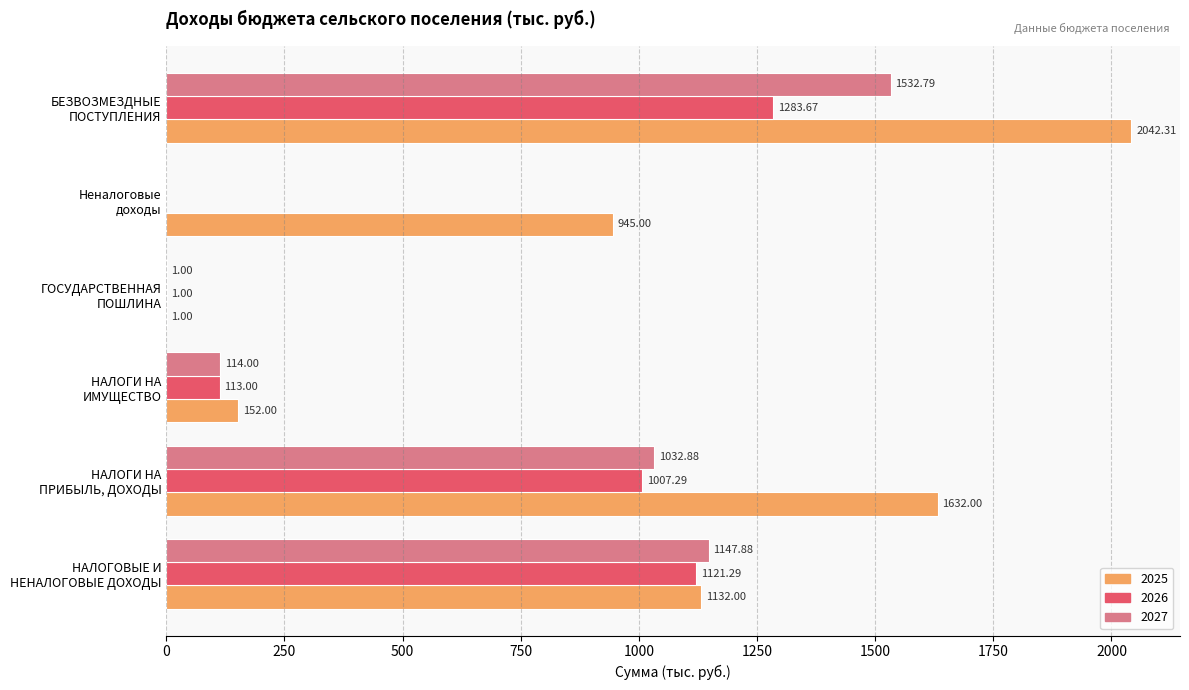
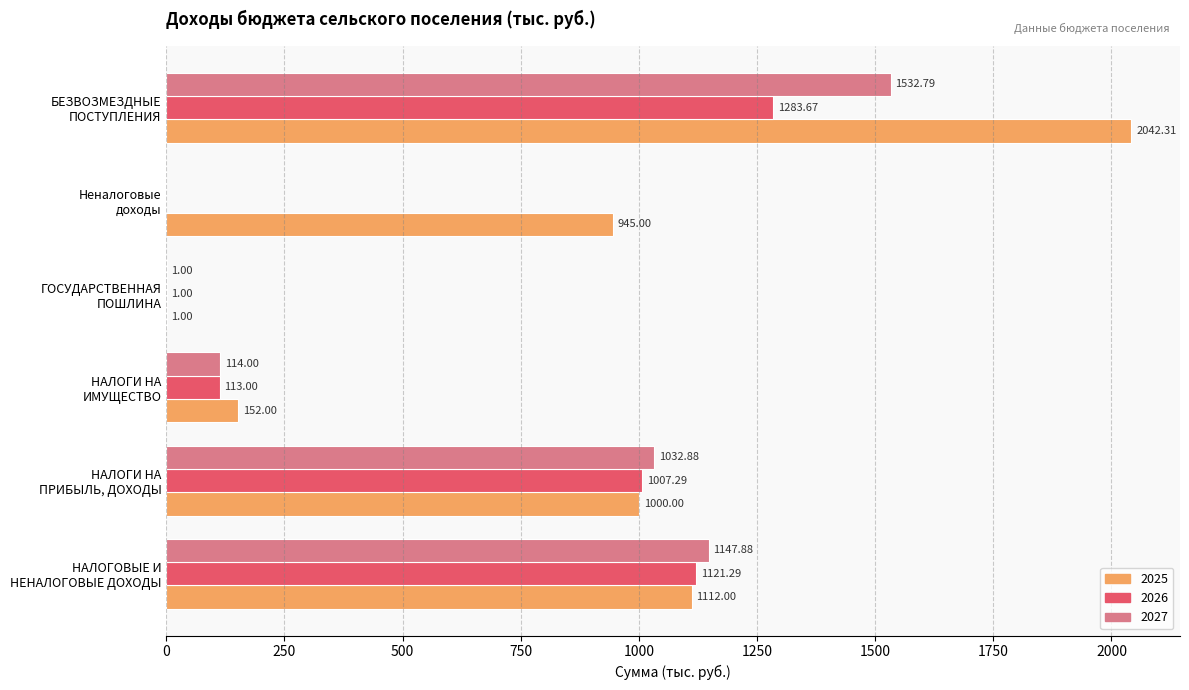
  {
    "2025": {
      "БЕЗВОЗМЕЗДНЫЕ ПОСТУПЛЕНИЯ": 2042.31,
      "Неналоговые доходы": 945.00,
      "ГОСУДАРСТВЕННАЯ ПОШЛИНА": 1.00,
      "НАЛОГИ НА ИМУЩЕСТВО": 152.00,
-     "НАЛОГИ НА ПРИБЫЛЬ, ДОХОДЫ": 1632.00,
-     "НАЛОГОВЫЕ И НЕНАЛОГОВЫЕ ДОХОДЫ": 1132.00
+     "НАЛОГИ НА ПРИБЫЛЬ, ДОХОДЫ": 1000.00,
+     "НАЛОГОВЫЕ И НЕНАЛОГОВЫЕ ДОХОДЫ": 1112.00
    }
  }
